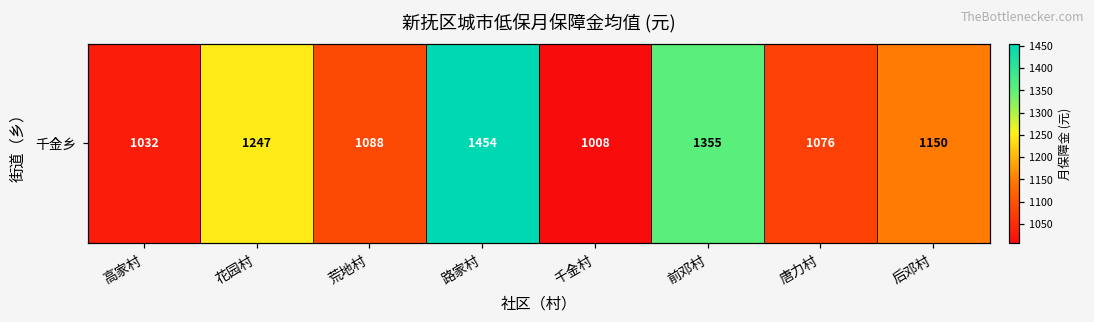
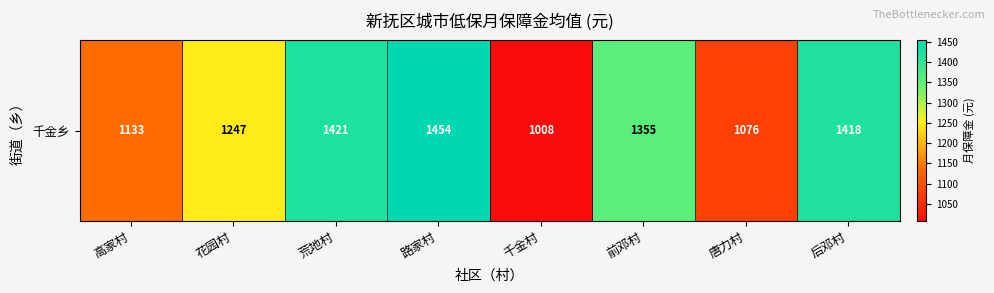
  {
    "千金乡": {
-     "高家村": 1032,
+     "高家村": 1133,
      "花园村": 1247,
-     "荒地村": 1088,
+     "荒地村": 1421,
      "路家村": 1454,
      "千金村": 1008,
      "前邓村": 1355,
      "唐力村": 1076,
-     "后邓村": 1150
+     "后邓村": 1418
    }
  }
